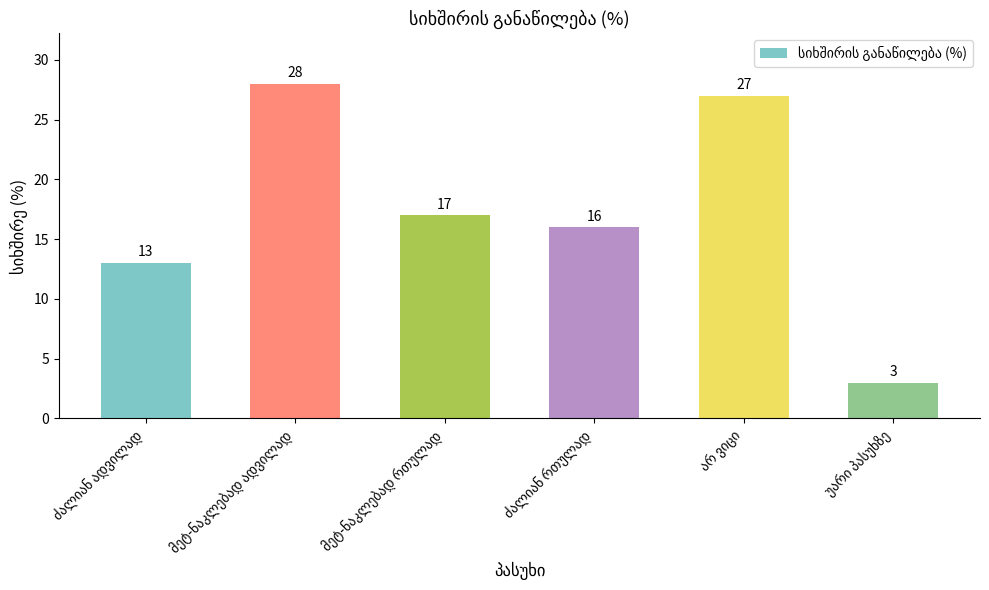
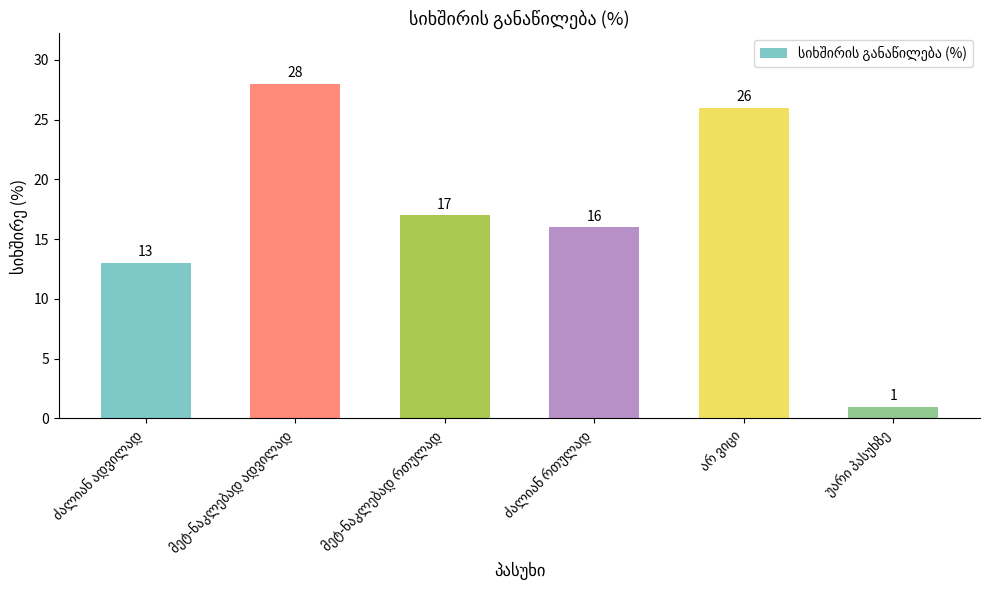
  {
    "ძალიან ადვილად": 13,
    "მეტ-ნაკლებად ადვილად": 28,
    "მეტ-ნაკლებად რთულად": 17,
    "ძალიან რთულად": 16,
-   "არ ვიცი": 27,
-   "უარი პასუხზე": 3
+   "არ ვიცი": 26,
+   "უარი პასუხზე": 1
  }
